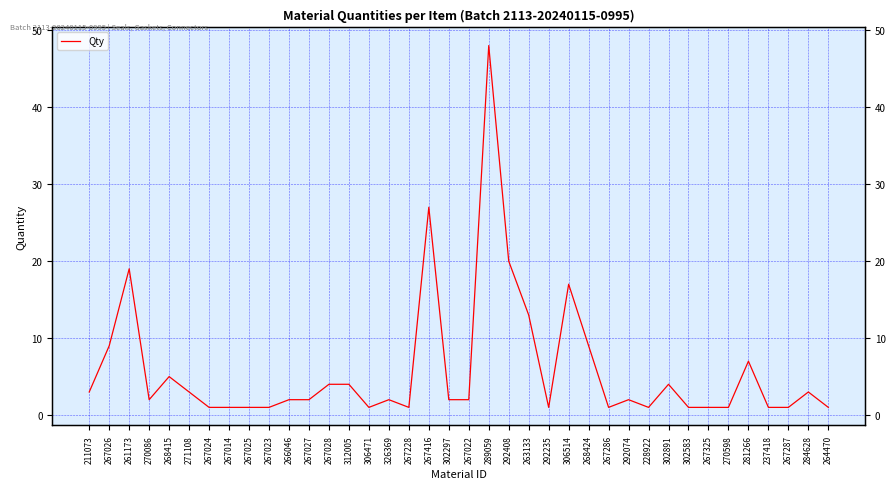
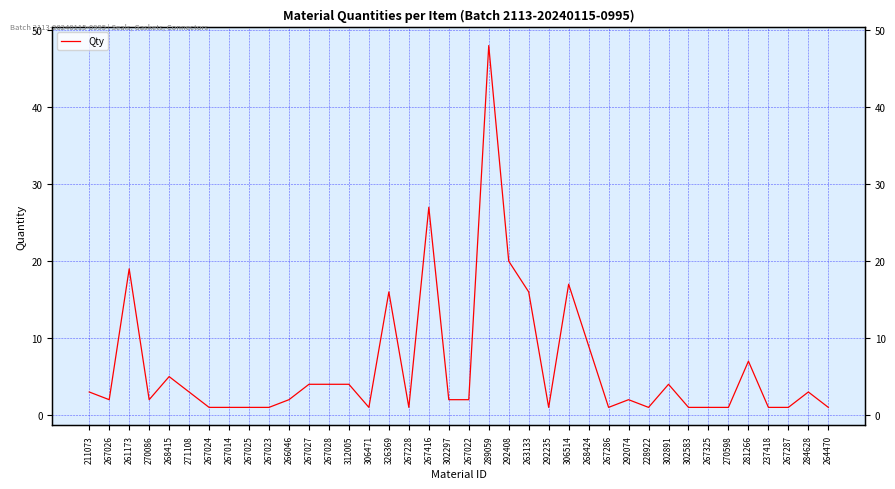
  {
    "211073": 3,
-   "267026": 9,
+   "267026": 2,
    "261173": 19,
    "270086": 2,
    "268415": 5,
    "271108": 3,
    "267024": 1,
    "267014": 1,
    "267025": 1,
    "267023": 1,
    "266046": 2,
-   "267027": 2,
+   "267027": 4,
    "267028": 4,
    "312005": 4,
    "306471": 1,
-   "326369": 2,
+   "326369": 16,
    "267228": 1,
    "267416": 27,
    "302297": 2,
    "267022": 2,
    "289059": 48,
    "292408": 20,
-   "263133": 13,
+   "263133": 16,
    "292235": 1,
    "306514": 17,
    "268424": 9,
    "267286": 1,
    "292074": 2,
    "228922": 1,
    "302891": 4,
    "302583": 1,
    "267325": 1,
    "270598": 1,
    "281266": 7,
    "237418": 1,
    "267287": 1,
    "284628": 3,
    "264470": 1
  }
